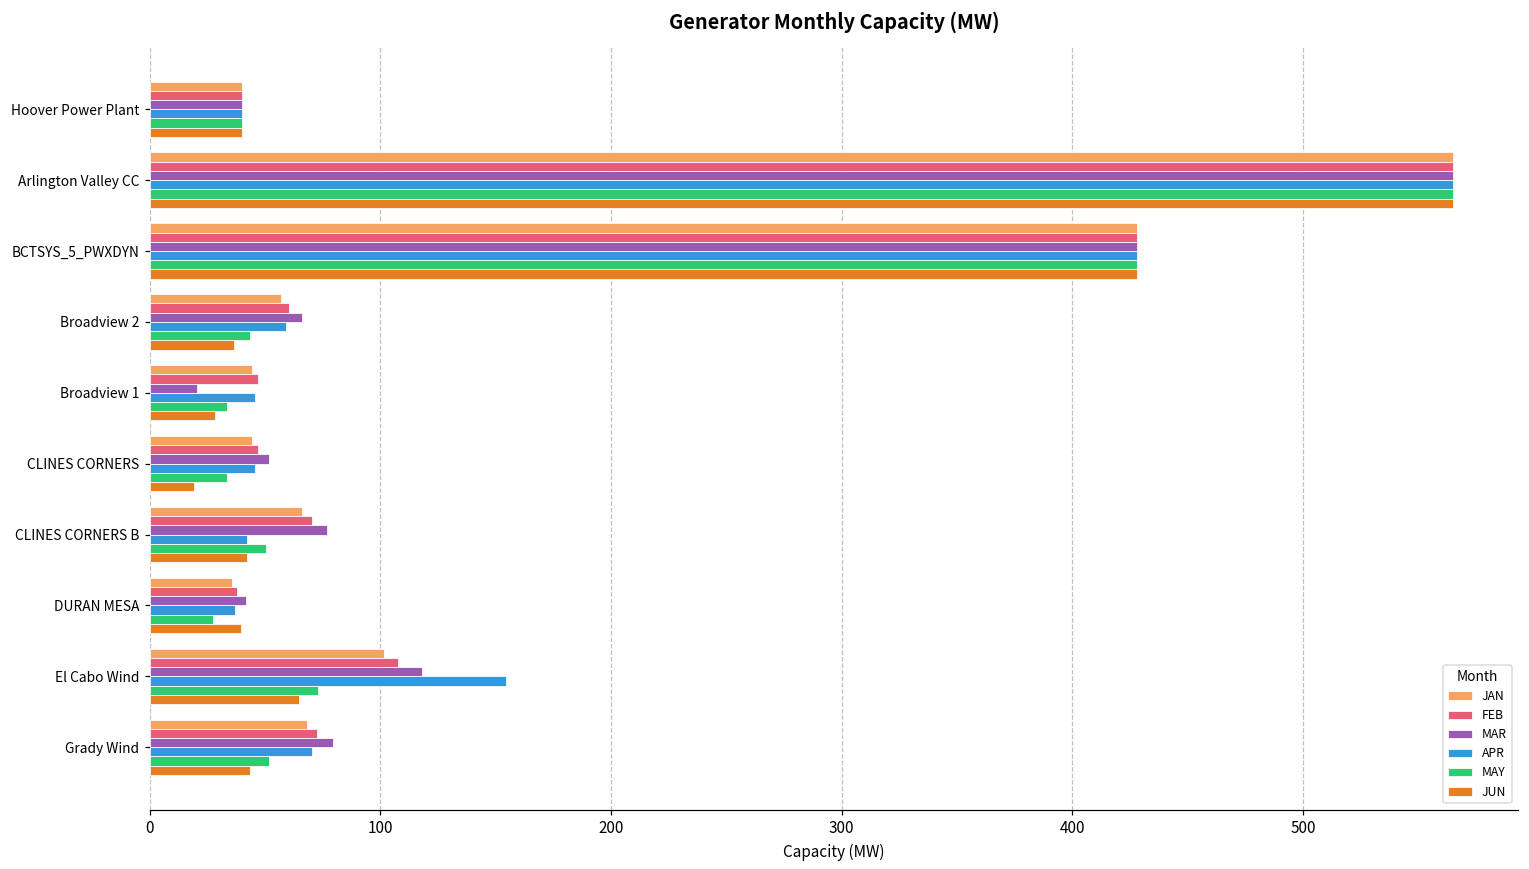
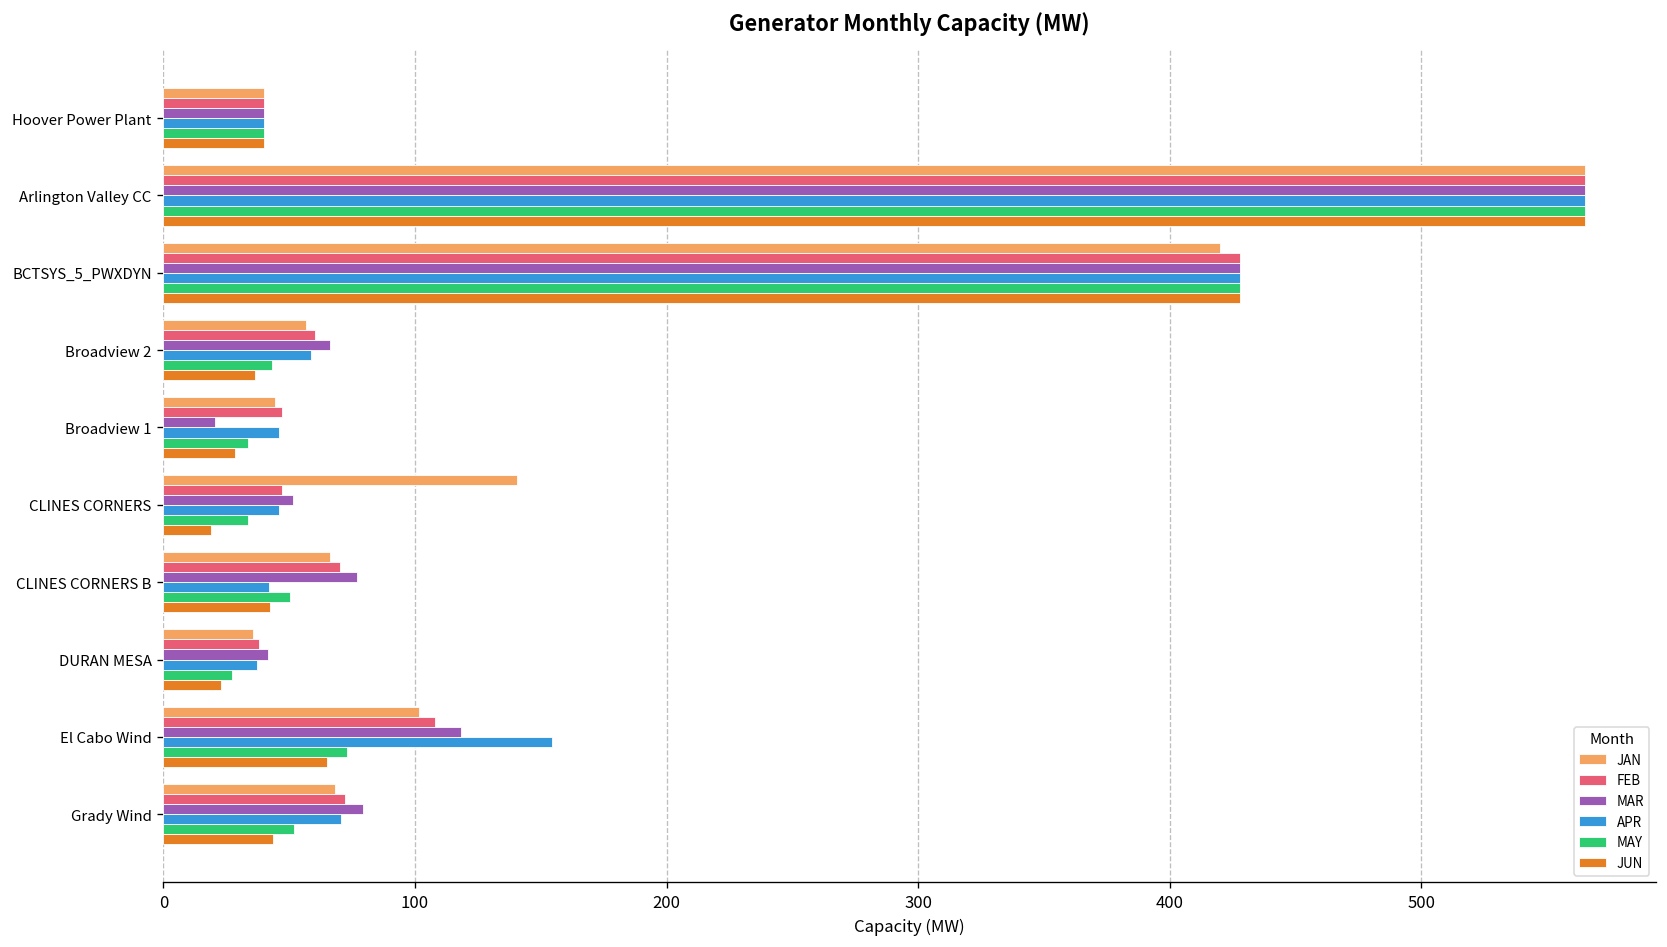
  {
    "JAN": {
      "Hoover Power Plant": 40,
      "Arlington Valley CC": 565,
-     "BCTSYS_5_PWXDYN": 428,
+     "BCTSYS_5_PWXDYN": 420,
      "Broadview 2": 57,
      "Broadview 1": 44,
-     "CLINES CORNERS": 44,
+     "CLINES CORNERS": 141,
      "CLINES CORNERS B": 66,
      "DURAN MESA": 36,
      "El Cabo Wind": 101,
      "Grady Wind": 68
    },
    "FEB": {
      "Hoover Power Plant": 40,
      "Arlington Valley CC": 565,
      "BCTSYS_5_PWXDYN": 428,
      "Broadview 2": 60,
      "Broadview 1": 47,
      "CLINES CORNERS": 47,
      "CLINES CORNERS B": 70,
      "DURAN MESA": 38,
      "El Cabo Wind": 108,
      "Grady Wind": 72
    },
    "MAR": {
      "Hoover Power Plant": 40,
      "Arlington Valley CC": 565,
      "BCTSYS_5_PWXDYN": 428,
      "Broadview 2": 66,
      "Broadview 1": 20,
      "CLINES CORNERS": 52,
      "CLINES CORNERS B": 77,
      "DURAN MESA": 42,
      "El Cabo Wind": 118,
      "Grady Wind": 79
    },
    "APR": {
      "Hoover Power Plant": 40,
      "Arlington Valley CC": 565,
      "BCTSYS_5_PWXDYN": 428,
      "Broadview 2": 59,
      "Broadview 1": 46,
      "CLINES CORNERS": 46,
      "CLINES CORNERS B": 42,
      "DURAN MESA": 37,
      "El Cabo Wind": 155,
      "Grady Wind": 71
    },
    "MAY": {
      "Hoover Power Plant": 40,
      "Arlington Valley CC": 565,
      "BCTSYS_5_PWXDYN": 428,
      "Broadview 2": 43,
      "Broadview 1": 34,
      "CLINES CORNERS": 34,
      "CLINES CORNERS B": 50,
      "DURAN MESA": 27,
      "El Cabo Wind": 73,
      "Grady Wind": 52
    },
    "JUN": {
      "Hoover Power Plant": 40,
      "Arlington Valley CC": 565,
      "BCTSYS_5_PWXDYN": 428,
      "Broadview 2": 36,
      "Broadview 1": 28,
      "CLINES CORNERS": 19,
      "CLINES CORNERS B": 42,
-     "DURAN MESA": 40,
+     "DURAN MESA": 23,
      "El Cabo Wind": 65,
      "Grady Wind": 44
    }
  }
